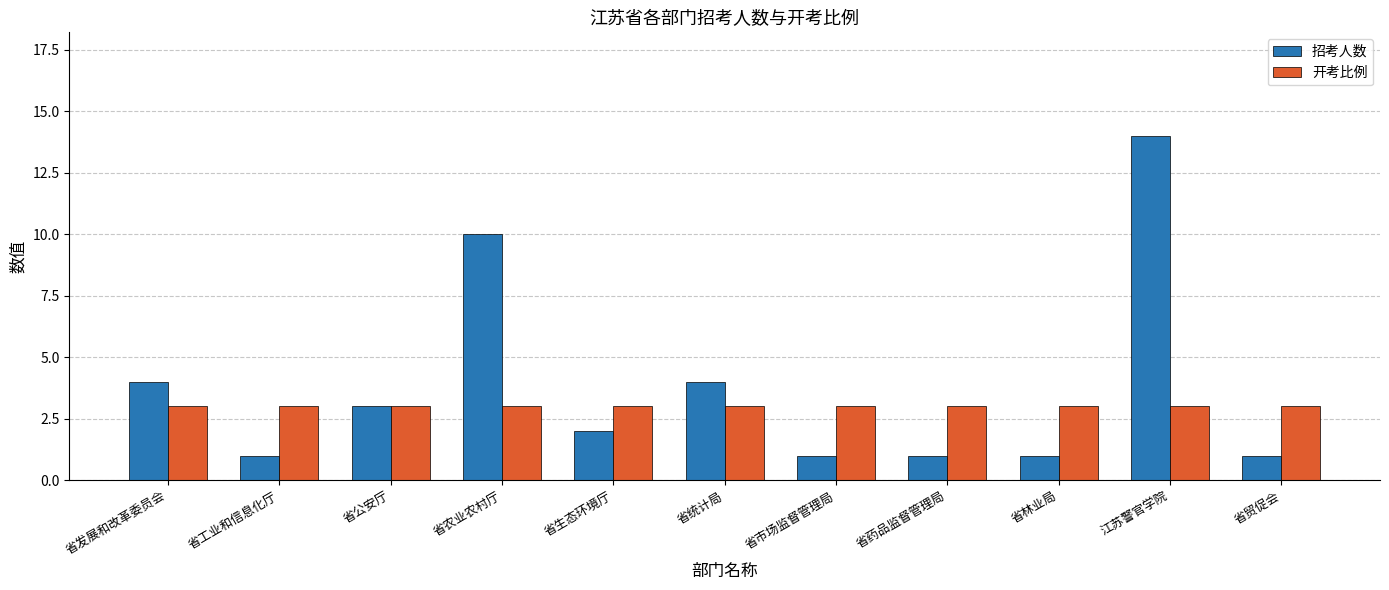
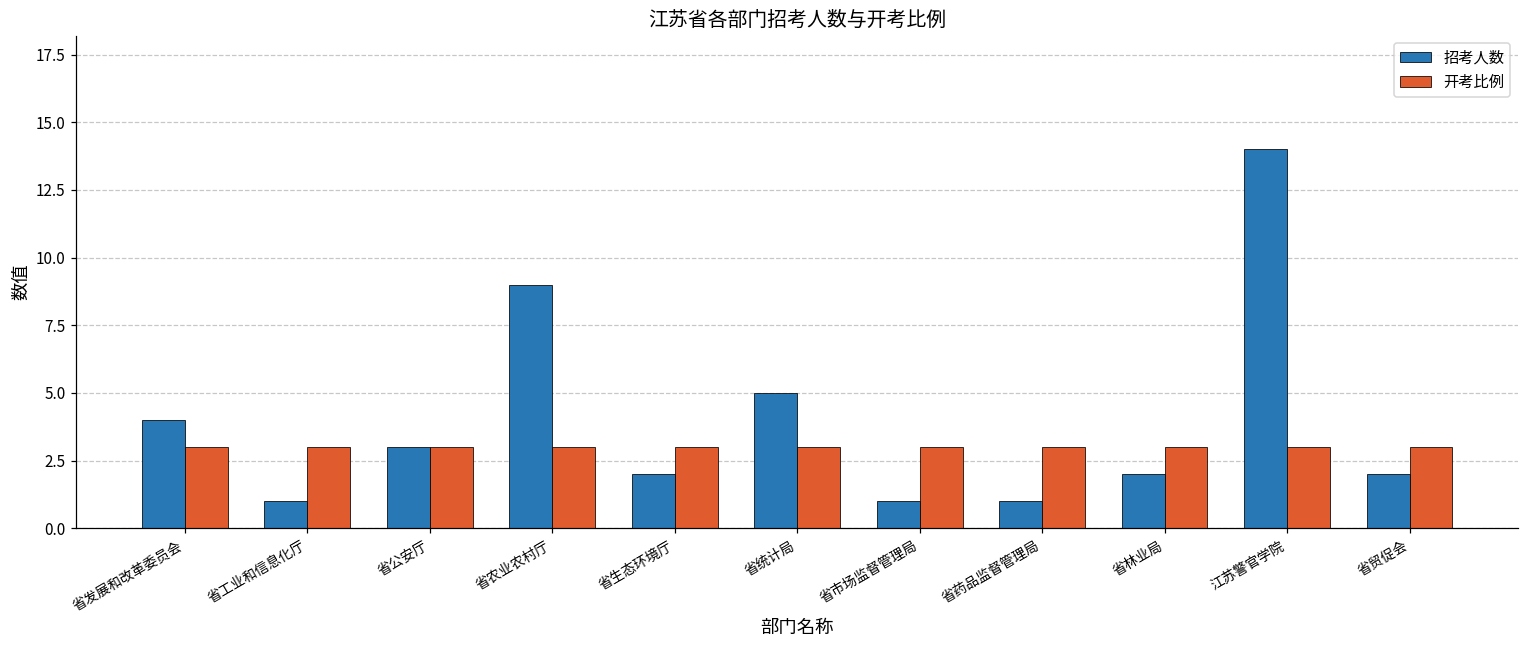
  {
    "招考人数": {
      "省发展和改革委员会": 4,
      "省工业和信息化厅": 1,
      "省公安厅": 3,
-     "省农业农村厅": 10,
+     "省农业农村厅": 9,
      "省生态环境厅": 2,
-     "省统计局": 4,
+     "省统计局": 5,
      "省市场监督管理局": 1,
      "省药品监督管理局": 1,
-     "省林业局": 1,
+     "省林业局": 2,
      "江苏警官学院": 14,
-     "省贸促会": 1
+     "省贸促会": 2
    },
    "开考比例": {
      "省发展和改革委员会": 3,
      "省工业和信息化厅": 3,
      "省公安厅": 3,
      "省农业农村厅": 3,
      "省生态环境厅": 3,
      "省统计局": 3,
      "省市场监督管理局": 3,
      "省药品监督管理局": 3,
      "省林业局": 3,
      "江苏警官学院": 3,
      "省贸促会": 3
    }
  }
